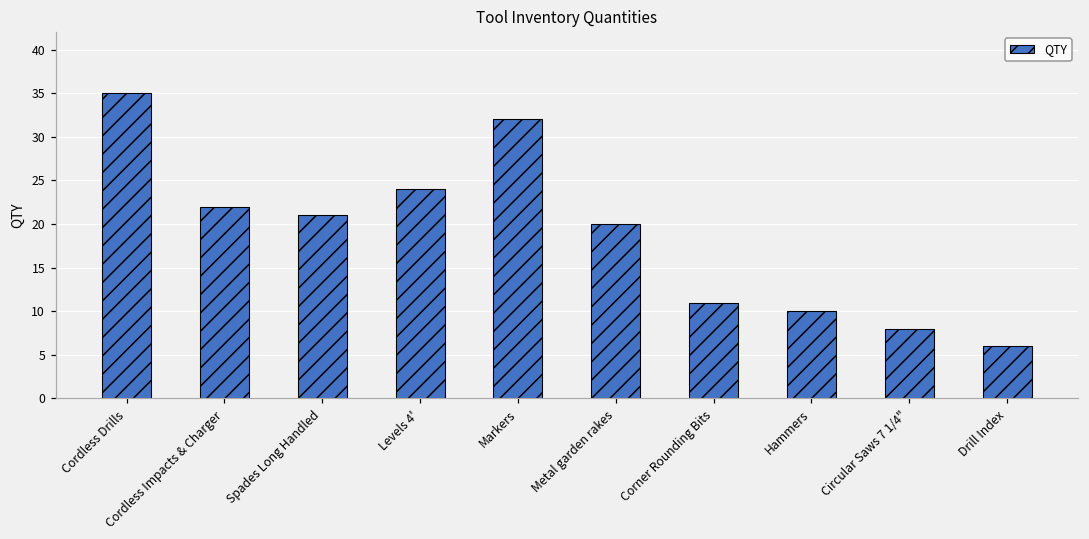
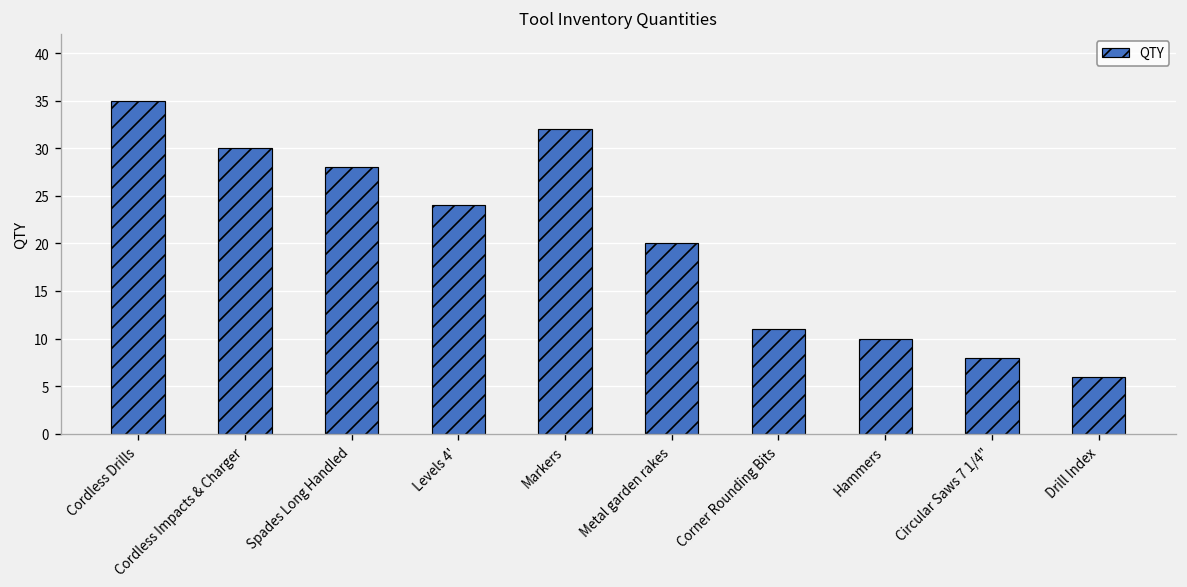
  {
    "Cordless Drills": 35,
-   "Cordless Impacts & Charger": 22,
-   "Spades Long Handled": 21,
+   "Cordless Impacts & Charger": 30,
+   "Spades Long Handled": 28,
    "Levels 4'": 24,
    "Markers": 32,
    "Metal garden rakes": 20,
    "Corner Rounding Bits": 11,
    "Hammers": 10,
    "Circular Saws 7 1/4\"": 8,
    "Drill Index": 6
  }
